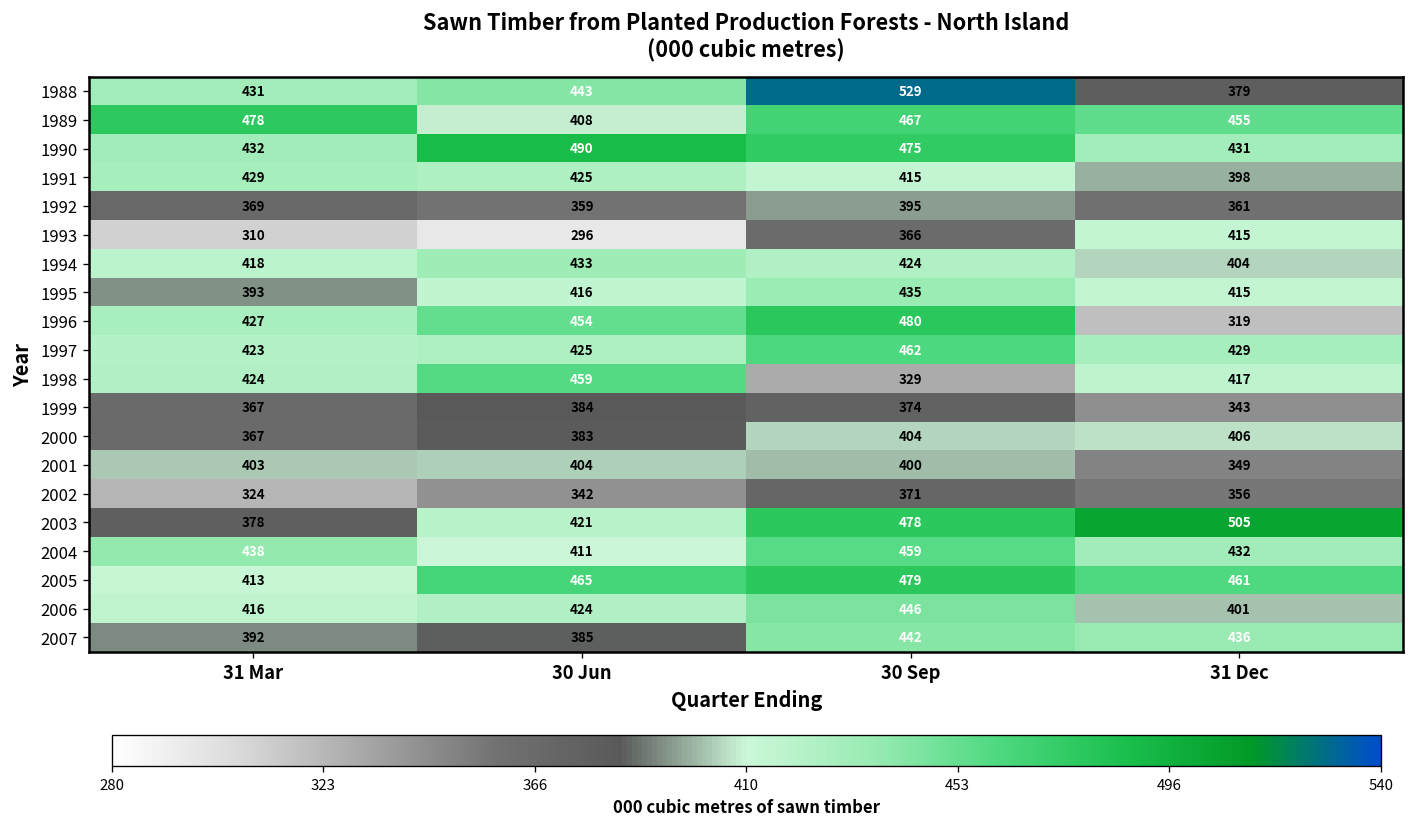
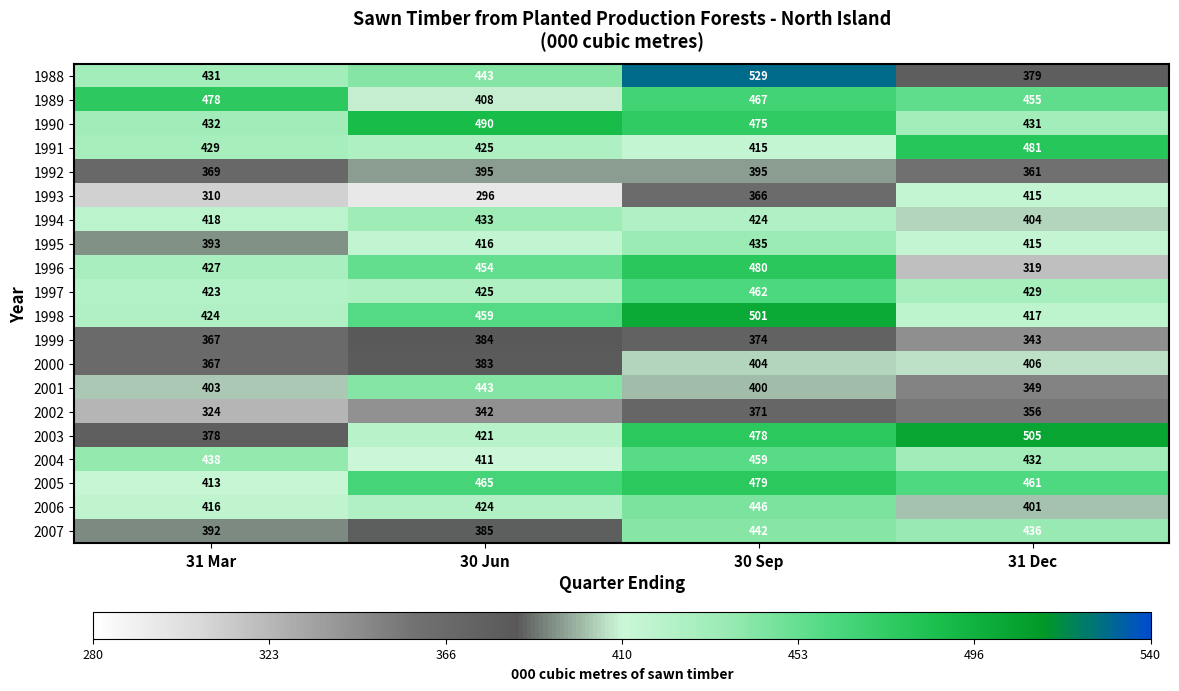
  {
    "1988": {
      "31 Mar": 431,
      "30 Jun": 443,
      "30 Sep": 529,
      "31 Dec": 379
    },
    "1989": {
      "31 Mar": 478,
      "30 Jun": 408,
      "30 Sep": 467,
      "31 Dec": 455
    },
    "1990": {
      "31 Mar": 432,
      "30 Jun": 490,
      "30 Sep": 475,
      "31 Dec": 431
    },
    "1991": {
      "31 Mar": 429,
      "30 Jun": 425,
      "30 Sep": 415,
-     "31 Dec": 398
+     "31 Dec": 481
    },
    "1992": {
      "31 Mar": 369,
-     "30 Jun": 359,
+     "30 Jun": 395,
      "30 Sep": 395,
      "31 Dec": 361
    },
    "1993": {
      "31 Mar": 310,
      "30 Jun": 296,
      "30 Sep": 366,
      "31 Dec": 415
    },
    "1994": {
      "31 Mar": 418,
      "30 Jun": 433,
      "30 Sep": 424,
      "31 Dec": 404
    },
    "1995": {
      "31 Mar": 393,
      "30 Jun": 416,
      "30 Sep": 435,
      "31 Dec": 415
    },
    "1996": {
      "31 Mar": 427,
      "30 Jun": 454,
      "30 Sep": 480,
      "31 Dec": 319
    },
    "1997": {
      "31 Mar": 423,
      "30 Jun": 425,
      "30 Sep": 462,
      "31 Dec": 429
    },
    "1998": {
      "31 Mar": 424,
      "30 Jun": 459,
-     "30 Sep": 329,
+     "30 Sep": 501,
      "31 Dec": 417
    },
    "1999": {
      "31 Mar": 367,
      "30 Jun": 384,
      "30 Sep": 374,
      "31 Dec": 343
    },
    "2000": {
      "31 Mar": 367,
      "30 Jun": 383,
      "30 Sep": 404,
      "31 Dec": 406
    },
    "2001": {
      "31 Mar": 403,
-     "30 Jun": 404,
+     "30 Jun": 443,
      "30 Sep": 400,
      "31 Dec": 349
    },
    "2002": {
      "31 Mar": 324,
      "30 Jun": 342,
      "30 Sep": 371,
      "31 Dec": 356
    },
    "2003": {
      "31 Mar": 378,
      "30 Jun": 421,
      "30 Sep": 478,
      "31 Dec": 505
    },
    "2004": {
      "31 Mar": 438,
      "30 Jun": 411,
      "30 Sep": 459,
      "31 Dec": 432
    },
    "2005": {
      "31 Mar": 413,
      "30 Jun": 465,
      "30 Sep": 479,
      "31 Dec": 461
    },
    "2006": {
      "31 Mar": 416,
      "30 Jun": 424,
      "30 Sep": 446,
      "31 Dec": 401
    },
    "2007": {
      "31 Mar": 392,
      "30 Jun": 385,
      "30 Sep": 442,
      "31 Dec": 436
    }
  }
